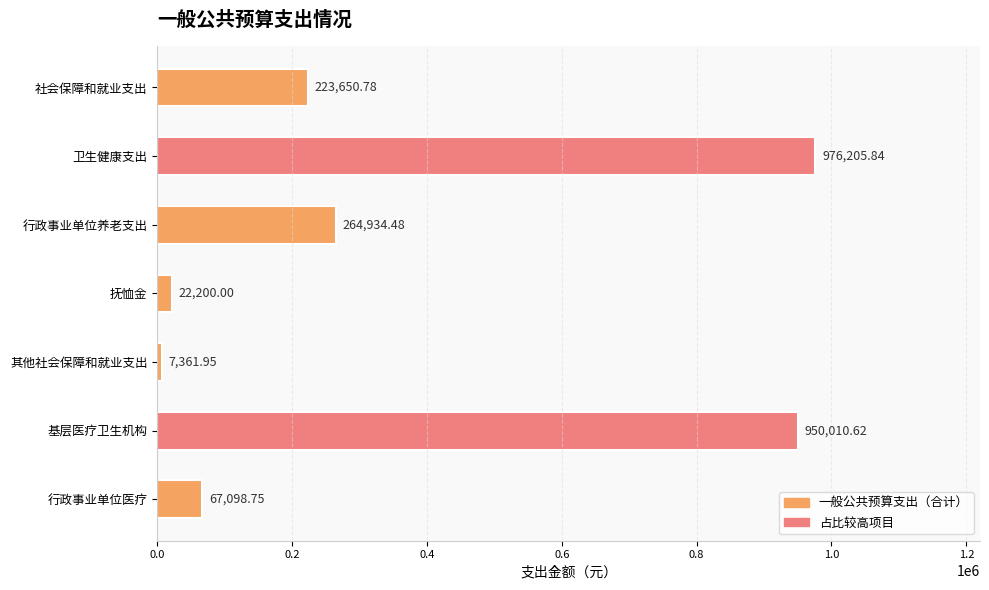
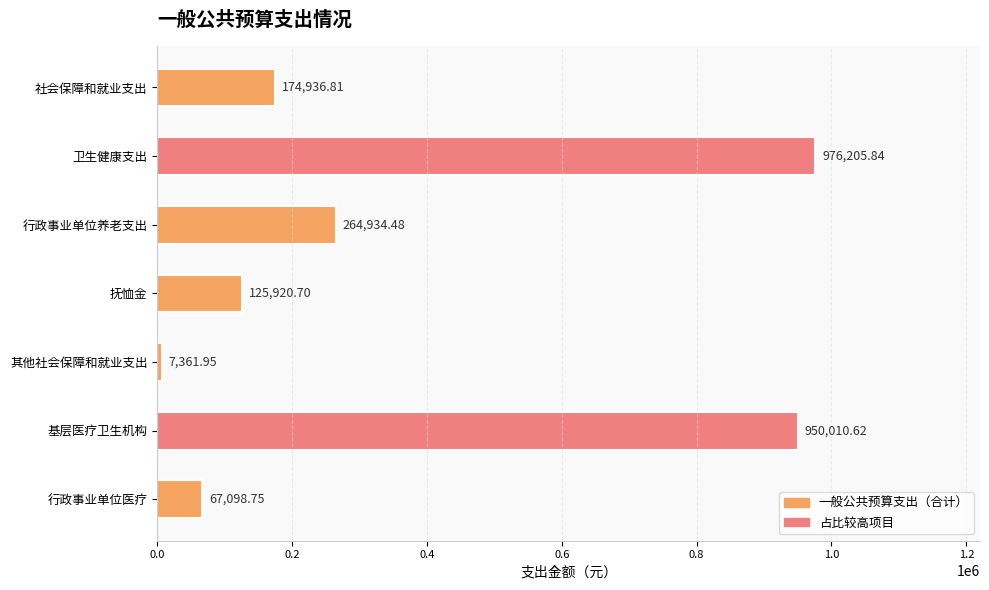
  {
-   "社会保障和就业支出": "223,650.78",
+   "社会保障和就业支出": "174,936.81",
    "卫生健康支出": "976,205.84",
    "行政事业单位养老支出": "264,934.48",
-   "抚恤金": "22,200.00",
+   "抚恤金": "125,920.70",
    "其他社会保障和就业支出": "7,361.95",
    "基层医疗卫生机构": "950,010.62",
    "行政事业单位医疗": "67,098.75"
  }
